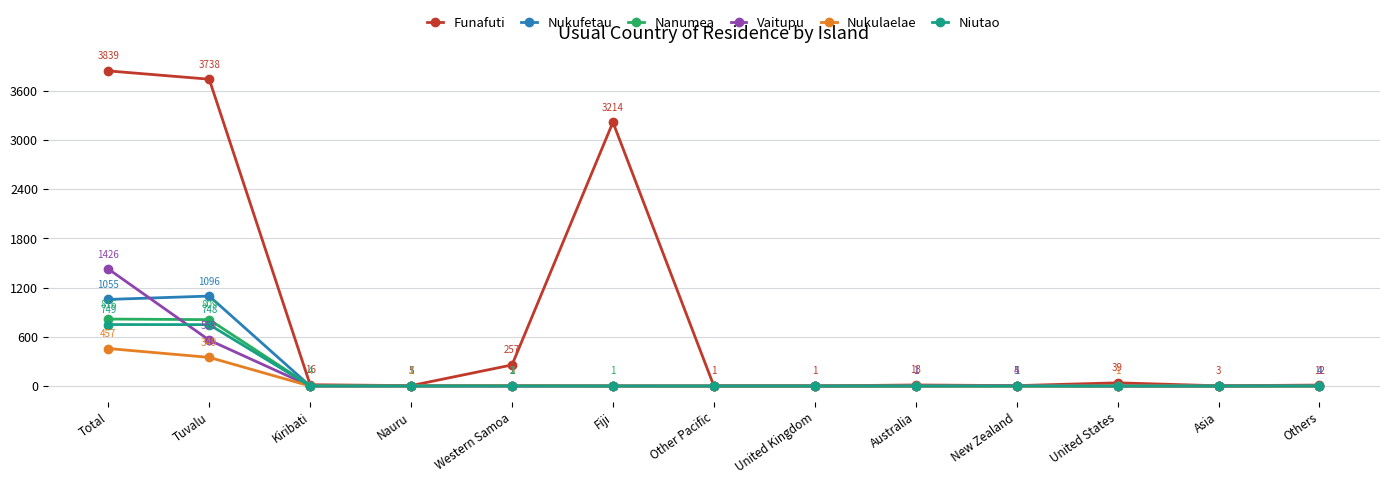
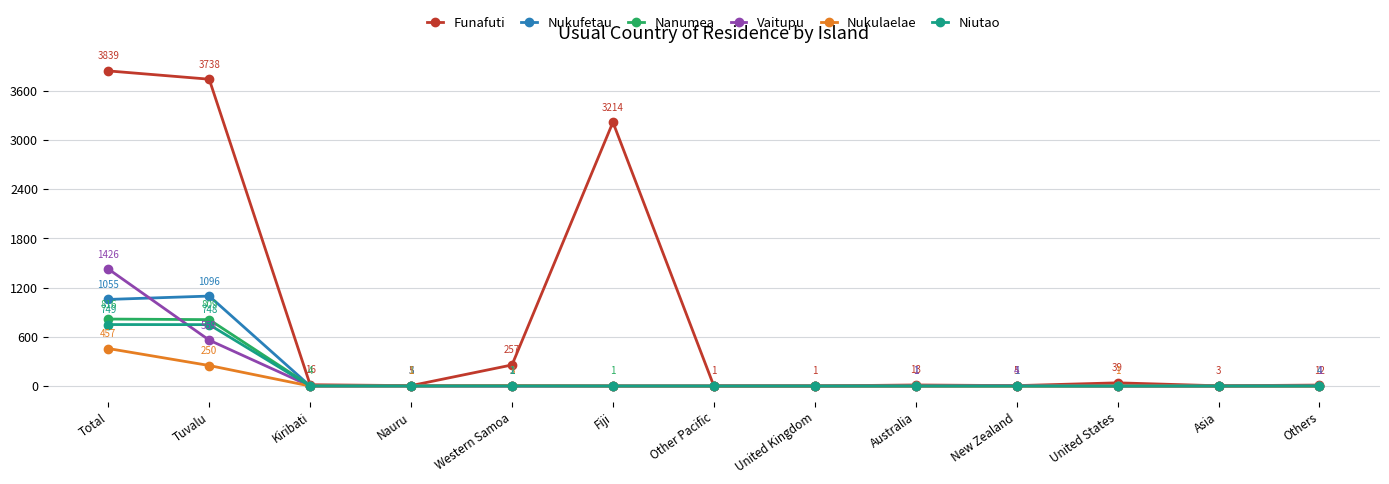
  {
    "Funafuti": {
      "Total": 3839,
      "Tuvalu": 3738,
      "Western Samoa": 257,
      "Fiji": 3214
    },
    "Nukufetau": {
      "Total": 1055,
      "Tuvalu": 1096
    },
    "Vaitupu": {
      "Total": 1426
    },
    "Nukulaelae": {
      "Total": 457,
-     "Tuvalu": 349
+     "Tuvalu": 250
    }
  }
